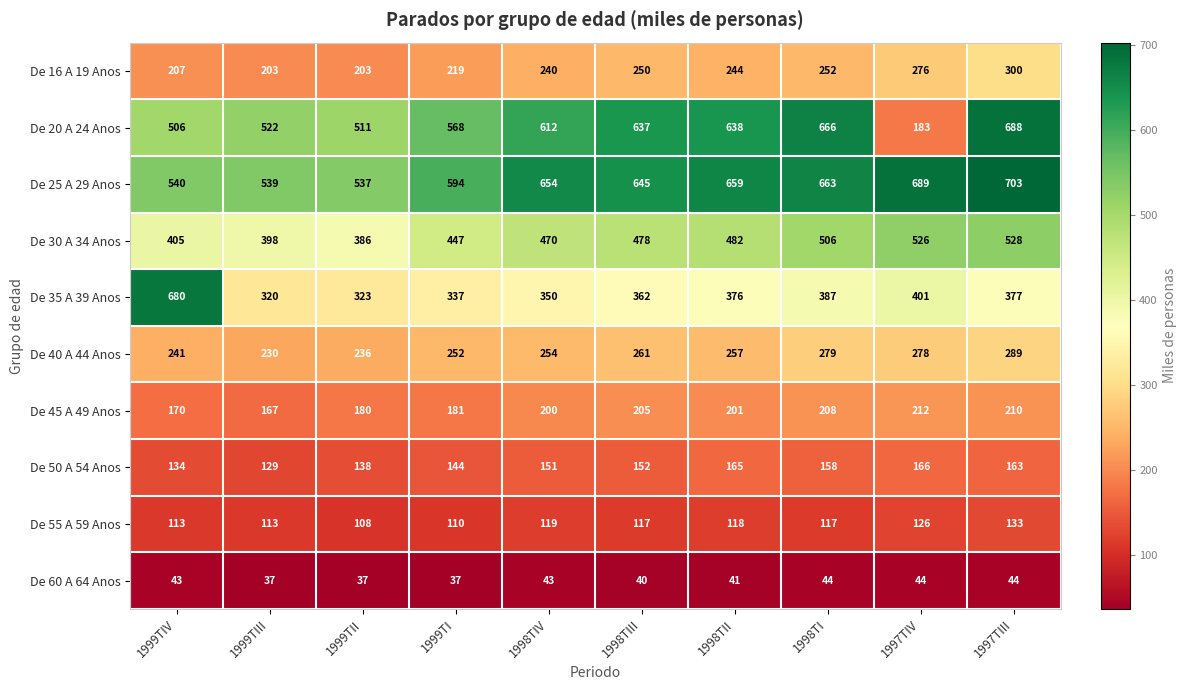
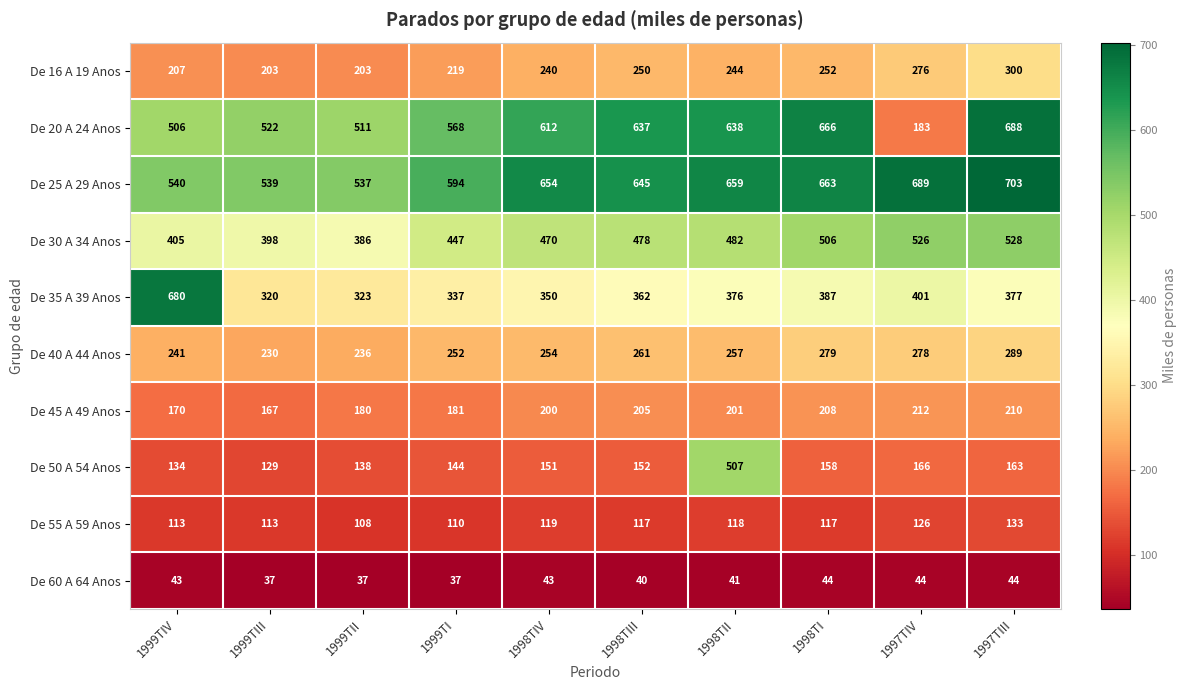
  {
    "De 16 A 19 Anos": {
      "1999TIV": 207,
      "1999TIII": 203,
      "1999TII": 203,
      "1999TI": 219,
      "1998TIV": 240,
      "1998TIII": 250,
      "1998TII": 244,
      "1998TI": 252,
      "1997TIV": 276,
      "1997TIII": 300
    },
    "De 20 A 24 Anos": {
      "1999TIV": 506,
      "1999TIII": 522,
      "1999TII": 511,
      "1999TI": 568,
      "1998TIV": 612,
      "1998TIII": 637,
      "1998TII": 638,
      "1998TI": 666,
      "1997TIV": 183,
      "1997TIII": 688
    },
    "De 25 A 29 Anos": {
      "1999TIV": 540,
      "1999TIII": 539,
      "1999TII": 537,
      "1999TI": 594,
      "1998TIV": 654,
      "1998TIII": 645,
      "1998TII": 659,
      "1998TI": 663,
      "1997TIV": 689,
      "1997TIII": 703
    },
    "De 30 A 34 Anos": {
      "1999TIV": 405,
      "1999TIII": 398,
      "1999TII": 386,
      "1999TI": 447,
      "1998TIV": 470,
      "1998TIII": 478,
      "1998TII": 482,
      "1998TI": 506,
      "1997TIV": 526,
      "1997TIII": 528
    },
    "De 35 A 39 Anos": {
      "1999TIV": 680,
      "1999TIII": 320,
      "1999TII": 323,
      "1999TI": 337,
      "1998TIV": 350,
      "1998TIII": 362,
      "1998TII": 376,
      "1998TI": 387,
      "1997TIV": 401,
      "1997TIII": 377
    },
    "De 40 A 44 Anos": {
      "1999TIV": 241,
      "1999TIII": 230,
      "1999TII": 236,
      "1999TI": 252,
      "1998TIV": 254,
      "1998TIII": 261,
      "1998TII": 257,
      "1998TI": 279,
      "1997TIV": 278,
      "1997TIII": 289
    },
    "De 45 A 49 Anos": {
      "1999TIV": 170,
      "1999TIII": 167,
      "1999TII": 180,
      "1999TI": 181,
      "1998TIV": 200,
      "1998TIII": 205,
      "1998TII": 201,
      "1998TI": 208,
      "1997TIV": 212,
      "1997TIII": 210
    },
    "De 50 A 54 Anos": {
      "1999TIV": 134,
      "1999TIII": 129,
      "1999TII": 138,
      "1999TI": 144,
      "1998TIV": 151,
      "1998TIII": 152,
-     "1998TII": 165,
+     "1998TII": 507,
      "1998TI": 158,
      "1997TIV": 166,
      "1997TIII": 163
    },
    "De 55 A 59 Anos": {
      "1999TIV": 113,
      "1999TIII": 113,
      "1999TII": 108,
      "1999TI": 110,
      "1998TIV": 119,
      "1998TIII": 117,
      "1998TII": 118,
      "1998TI": 117,
      "1997TIV": 126,
      "1997TIII": 133
    },
    "De 60 A 64 Anos": {
      "1999TIV": 43,
      "1999TIII": 37,
      "1999TII": 37,
      "1999TI": 37,
      "1998TIV": 43,
      "1998TIII": 40,
      "1998TII": 41,
      "1998TI": 44,
      "1997TIV": 44,
      "1997TIII": 44
    }
  }
